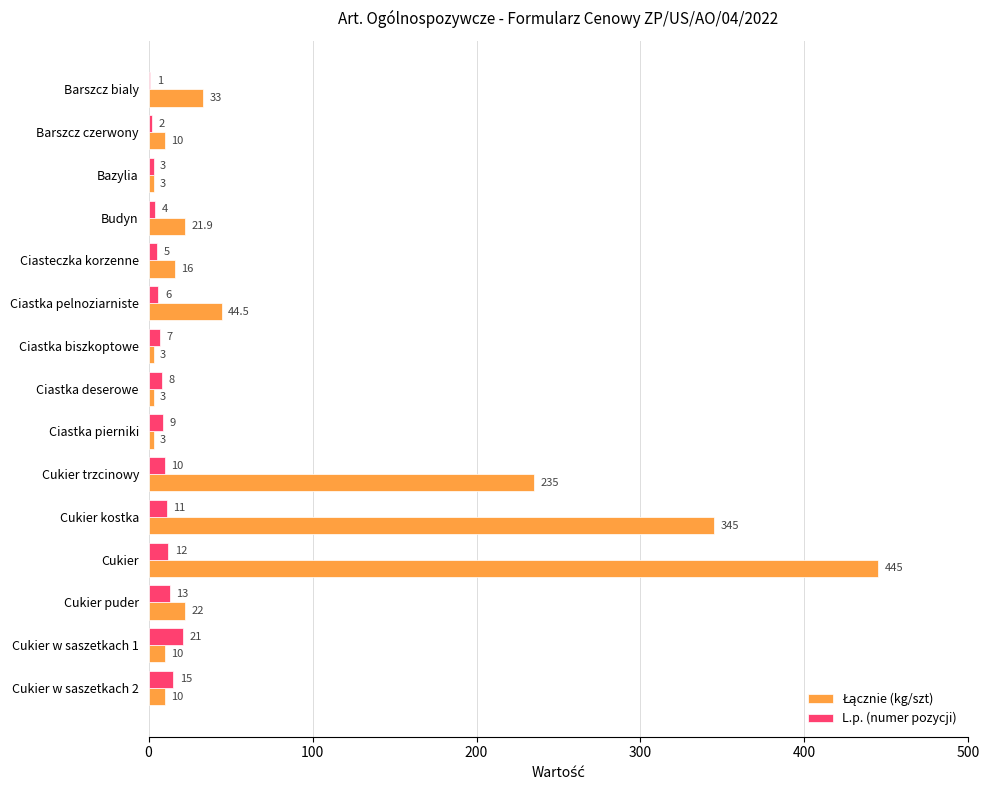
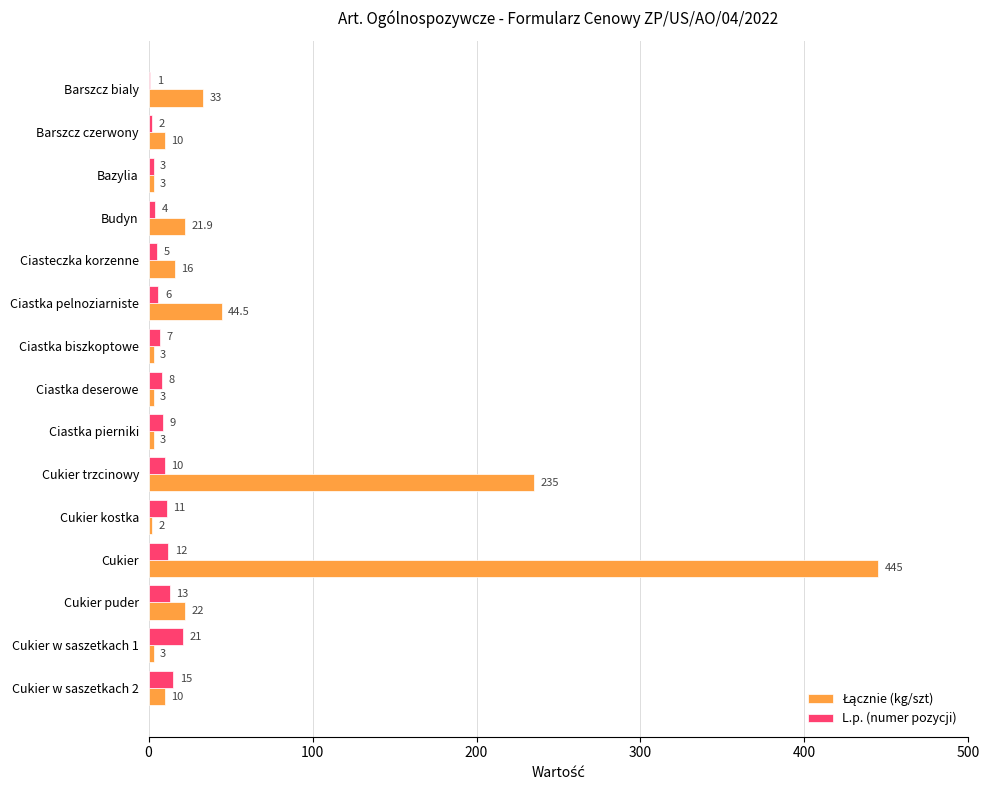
  {
    "Łącznie (kg/szt)": {
      "Barszcz bialy": 33,
      "Barszcz czerwony": 10,
      "Bazylia": 3,
      "Budyn": 21.9,
      "Ciasteczka korzenne": 16,
      "Ciastka pelnoziarniste": 44.5,
      "Ciastka biszkoptowe": 3,
      "Ciastka deserowe": 3,
      "Ciastka pierniki": 3,
      "Cukier trzcinowy": 235,
-     "Cukier kostka": 345,
+     "Cukier kostka": 2,
      "Cukier": 445,
      "Cukier puder": 22,
-     "Cukier w saszetkach 1": 10,
+     "Cukier w saszetkach 1": 3,
      "Cukier w saszetkach 2": 10
    },
    "L.p. (numer pozycji)": {
      "Barszcz bialy": 1,
      "Barszcz czerwony": 2,
      "Bazylia": 3,
      "Budyn": 4,
      "Ciasteczka korzenne": 5,
      "Ciastka pelnoziarniste": 6,
      "Ciastka biszkoptowe": 7,
      "Ciastka deserowe": 8,
      "Ciastka pierniki": 9,
      "Cukier trzcinowy": 10,
      "Cukier kostka": 11,
      "Cukier": 12,
      "Cukier puder": 13,
      "Cukier w saszetkach 1": 21,
      "Cukier w saszetkach 2": 15
    }
  }
